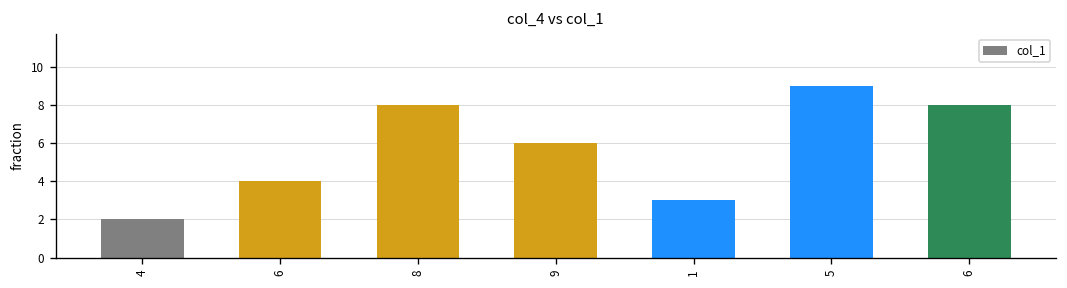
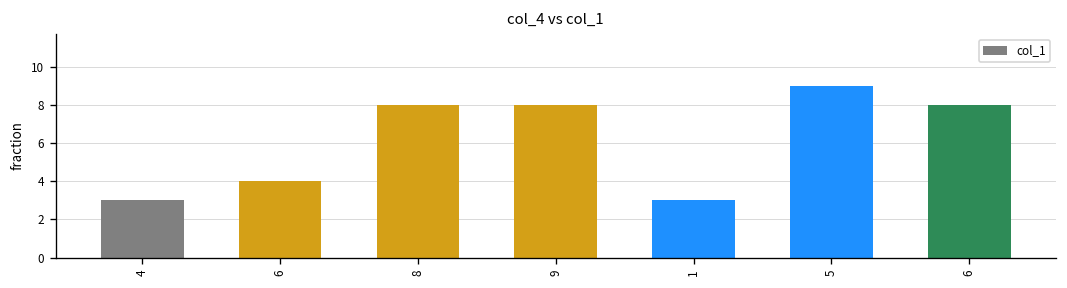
  {
-   "4": 2,
+   "4": 3,
    "8": 8,
-   "9": 6,
+   "9": 8,
    "1": 3,
    "5": 9
  }
